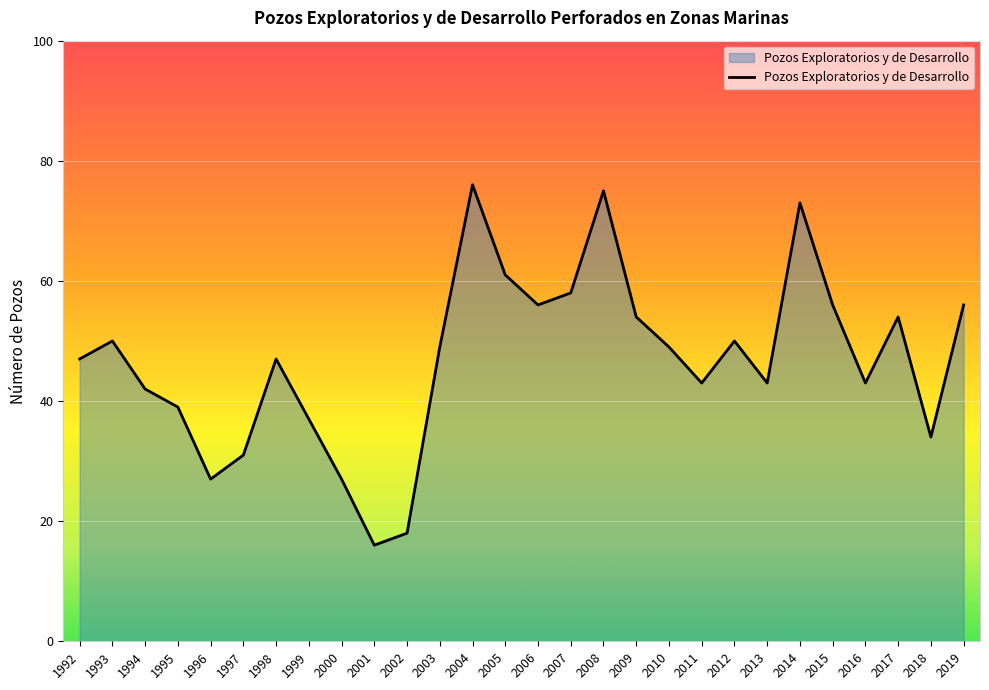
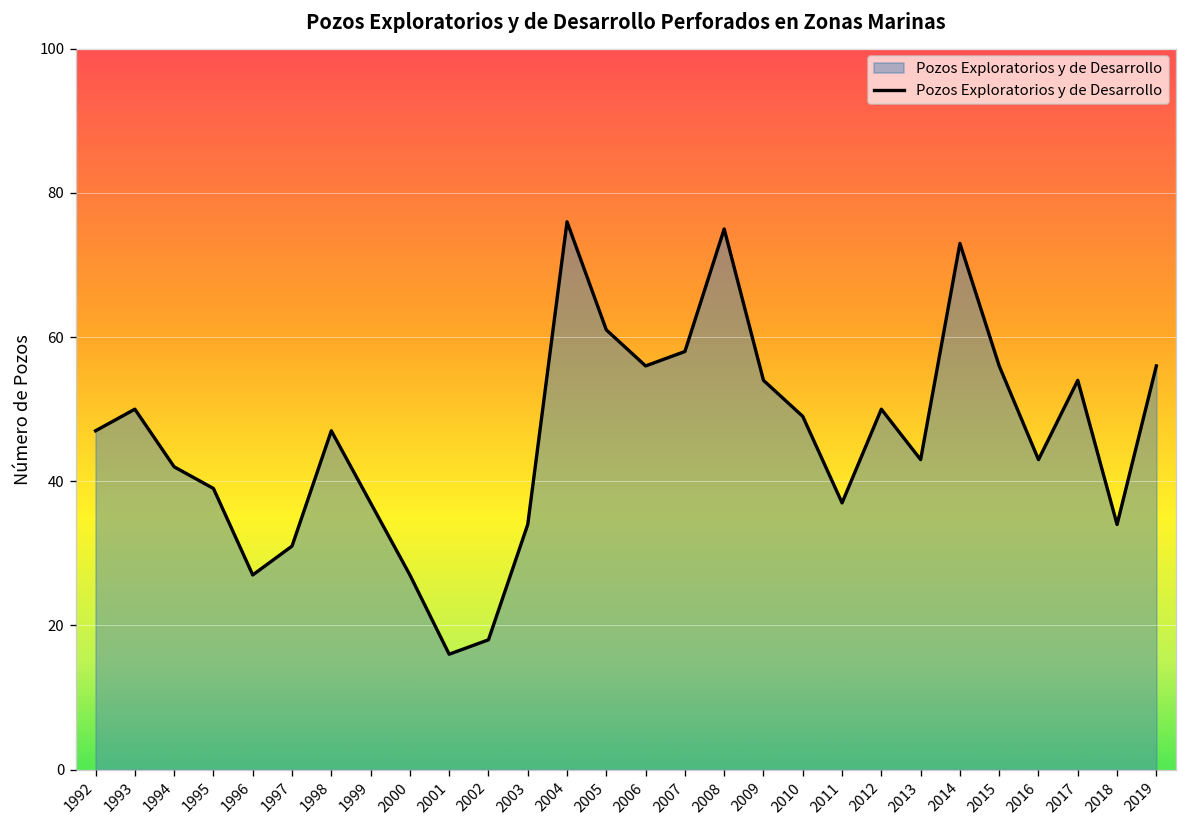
  {
    "1992": 47,
    "1993": 50,
    "1994": 42,
    "1995": 39,
    "1996": 27,
    "1997": 31,
    "1998": 47,
    "1999": 37,
    "2000": 27,
    "2001": 16,
    "2002": 18,
-   "2003": 49,
+   "2003": 34,
    "2004": 76,
    "2005": 61,
    "2006": 56,
    "2007": 58,
    "2008": 75,
    "2009": 54,
    "2010": 49,
-   "2011": 43,
+   "2011": 37,
    "2012": 50,
    "2013": 43,
    "2014": 73,
    "2015": 56,
    "2016": 43,
    "2017": 54,
    "2018": 34,
    "2019": 56
  }
